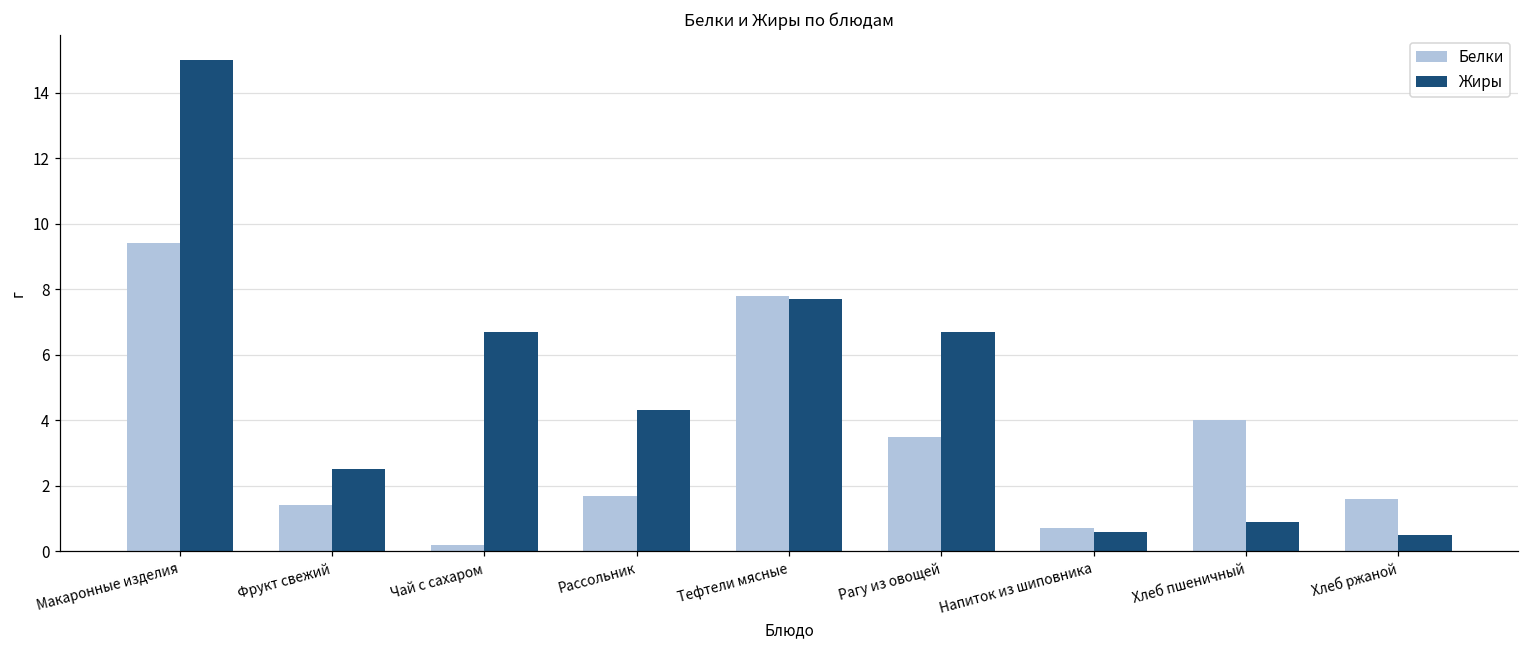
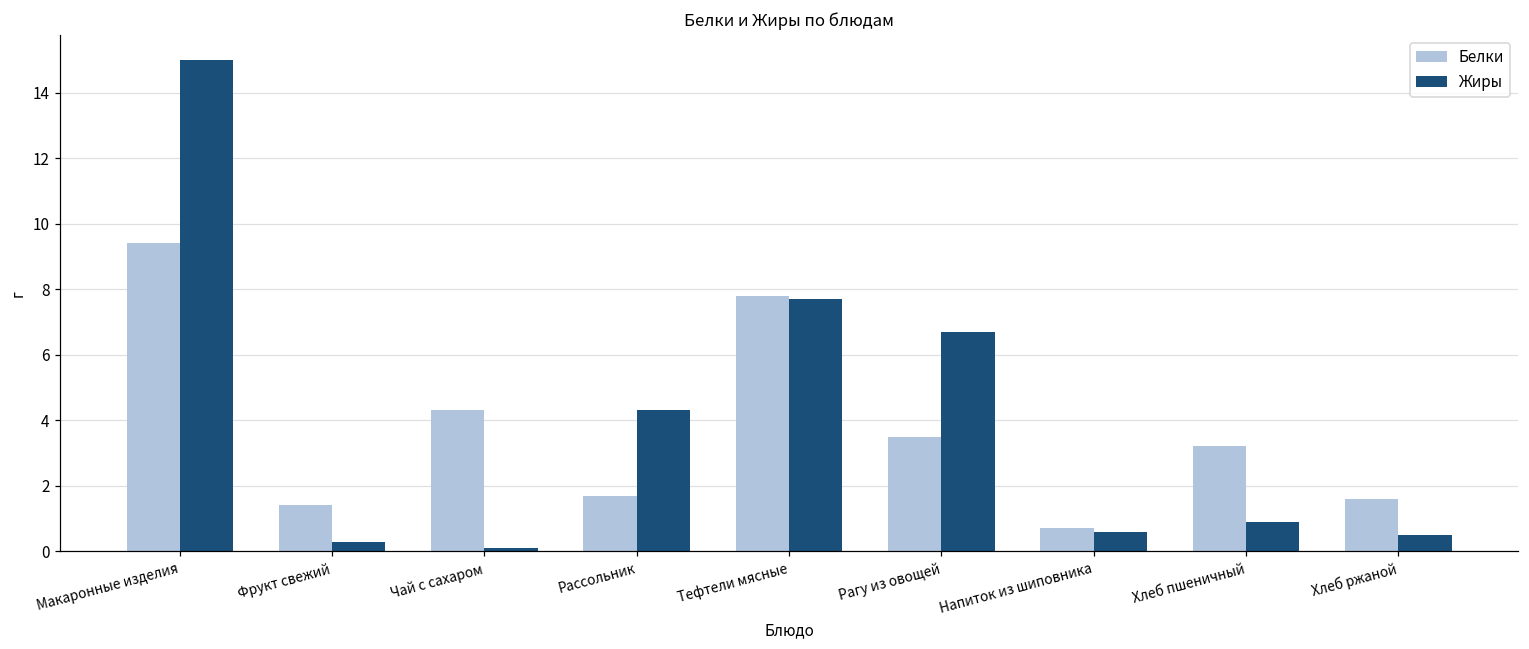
  {
    "Белки": {
      "Макаронные изделия": 9.4,
      "Фрукт свежий": 1.4,
-     "Чай с сахаром": 0.2,
+     "Чай с сахаром": 4.3,
      "Рассольник": 1.7,
      "Тефтели мясные": 7.8,
      "Рагу из овощей": 3.5,
      "Напиток из шиповника": 0.7,
-     "Хлеб пшеничный": 4.0,
+     "Хлеб пшеничный": 3.2,
      "Хлеб ржаной": 1.6
    },
    "Жиры": {
      "Макаронные изделия": 15.0,
-     "Фрукт свежий": 2.5,
-     "Чай с сахаром": 6.7,
+     "Фрукт свежий": 0.3,
+     "Чай с сахаром": 0.1,
      "Рассольник": 4.3,
      "Тефтели мясные": 7.7,
      "Рагу из овощей": 6.7,
      "Напиток из шиповника": 0.6,
      "Хлеб пшеничный": 0.9,
      "Хлеб ржаной": 0.5
    }
  }
